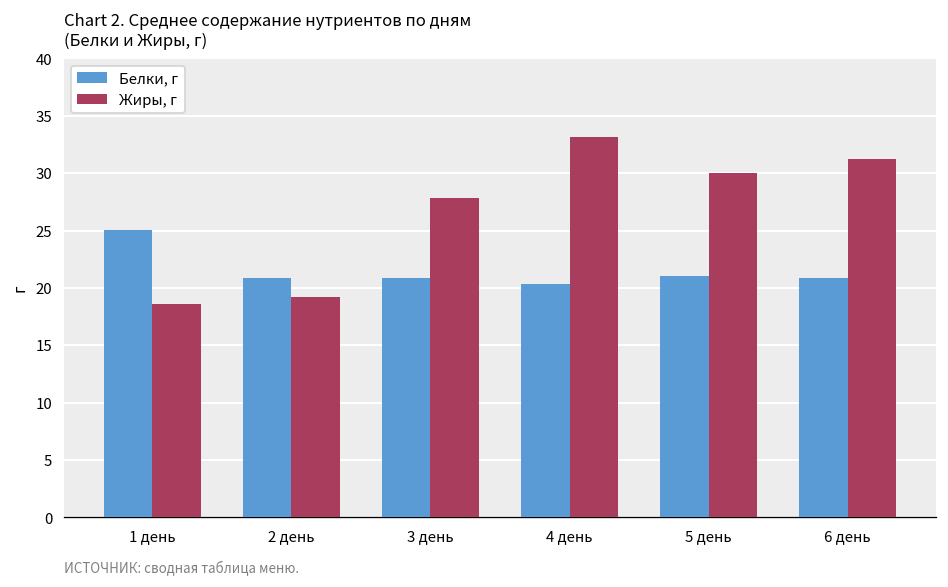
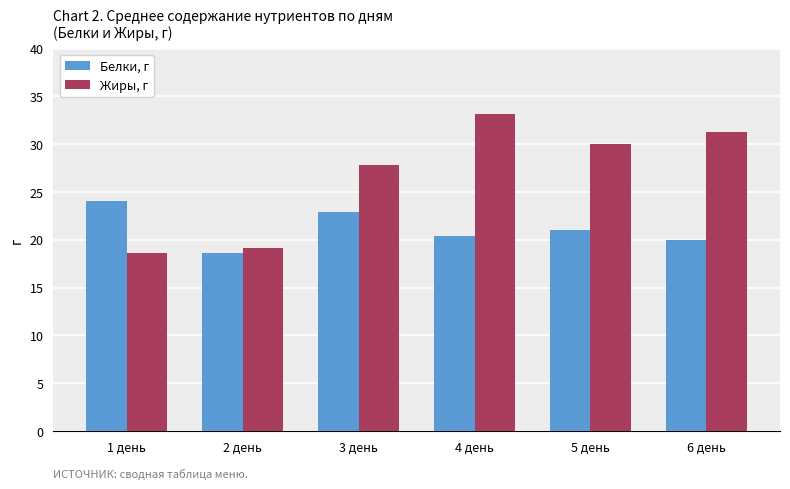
  {
    "Белки, г": {
-     "1 день": 25,
-     "2 день": 21,
-     "3 день": 21,
+     "1 день": 24,
+     "2 день": 19,
+     "3 день": 23,
      "4 день": 20,
      "5 день": 21,
-     "6 день": 21
+     "6 день": 20
    },
    "Жиры, г": {
      "1 день": 19,
      "2 день": 19,
      "3 день": 28,
      "4 день": 33,
      "5 день": 30,
      "6 день": 31
    }
  }
